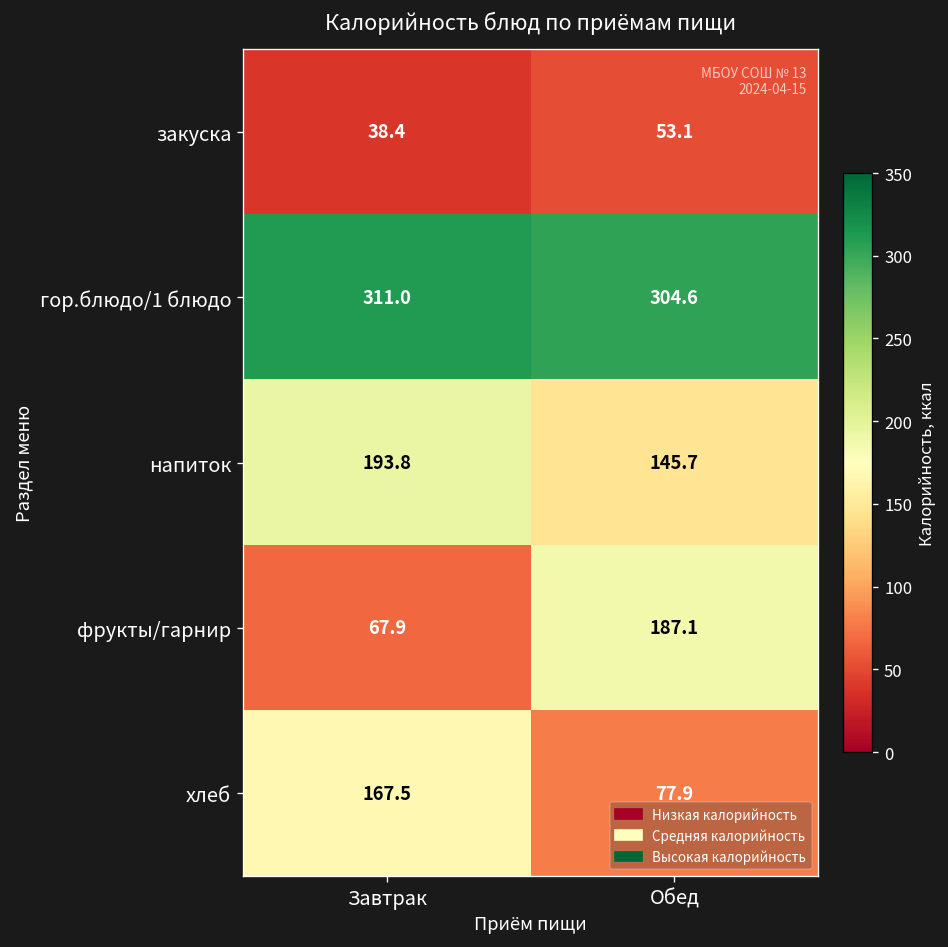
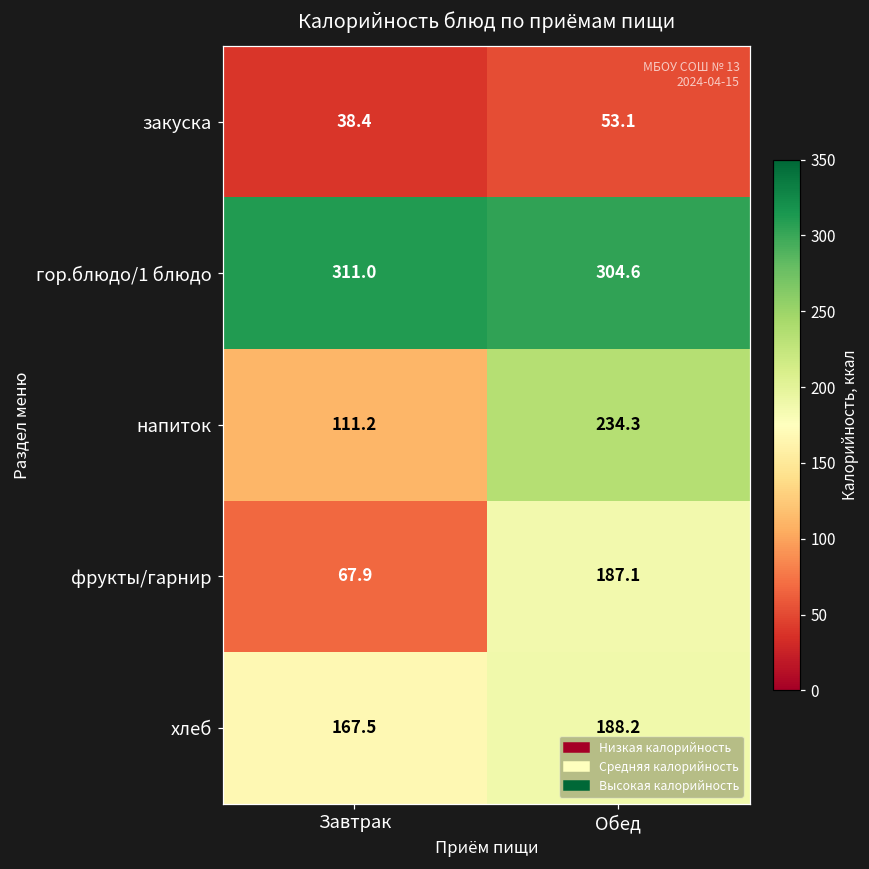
  {
    "закуска": {
      "Завтрак": 38.4
    },
    "гор.блюдо/1 блюдо": {
      "Завтрак": 311.0,
      "Обед": 304.6
    },
    "напиток": {
-     "Завтрак": 193.8,
-     "Обед": 145.7
+     "Завтрак": 111.2,
+     "Обед": 234.3
    },
    "фрукты/гарнир": {
      "Завтрак": 67.9,
      "Обед": 187.1
    },
    "хлеб": {
      "Завтрак": 167.5,
-     "Обед": 77.9
+     "Обед": 188.2
    }
  }
